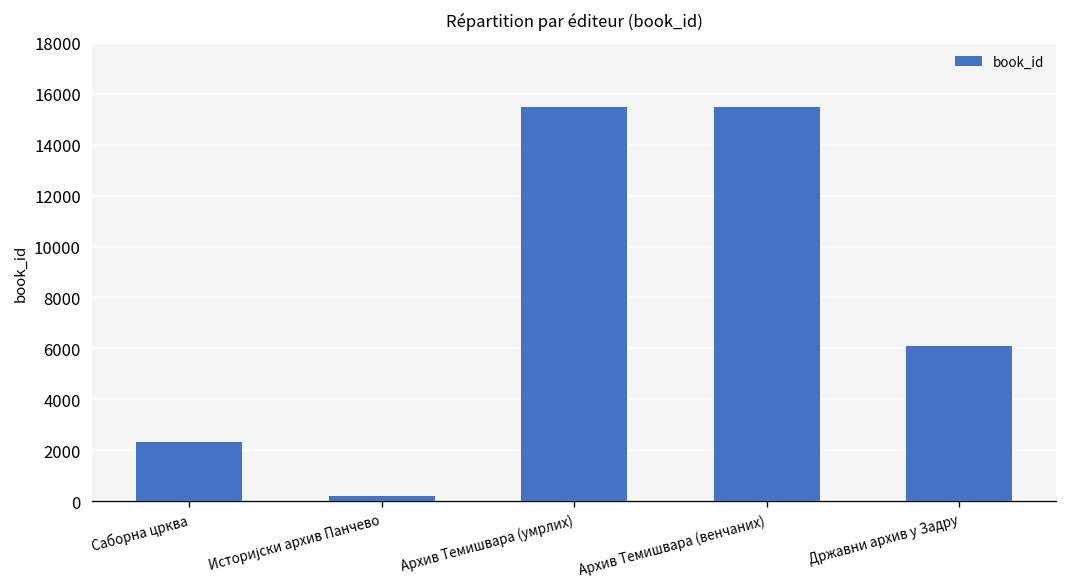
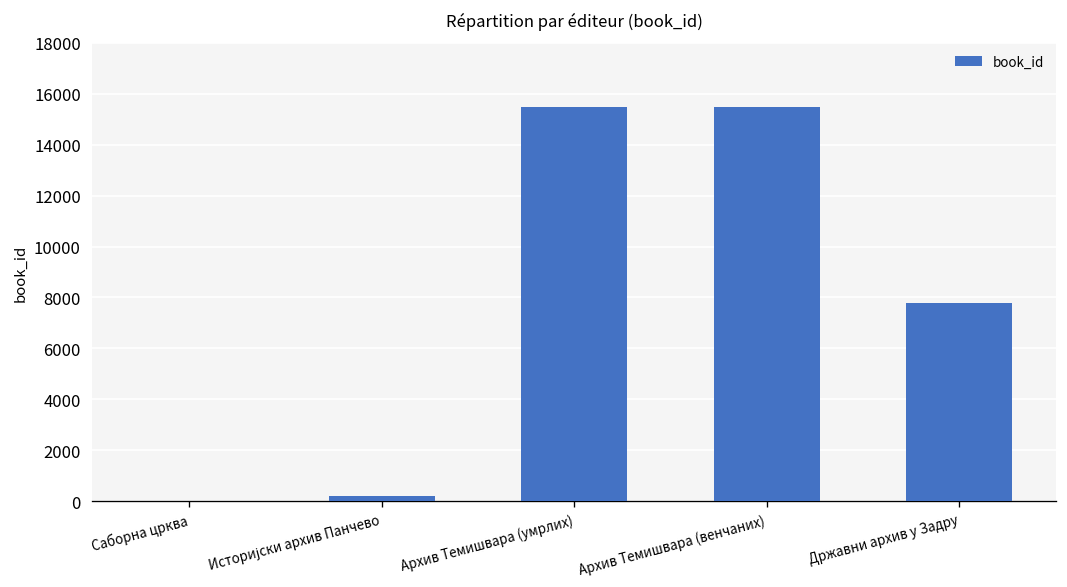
  {
-   "Саборна црква": 2300,
+   "Саборна црква": 0,
    "Историјски архив Панчево": 200,
    "Архив Темишвара (умрлих)": 15500,
    "Архив Темишвара (венчаних)": 15500,
-   "Државни архив у Задру": 6100
+   "Државни архив у Задру": 7800
  }
